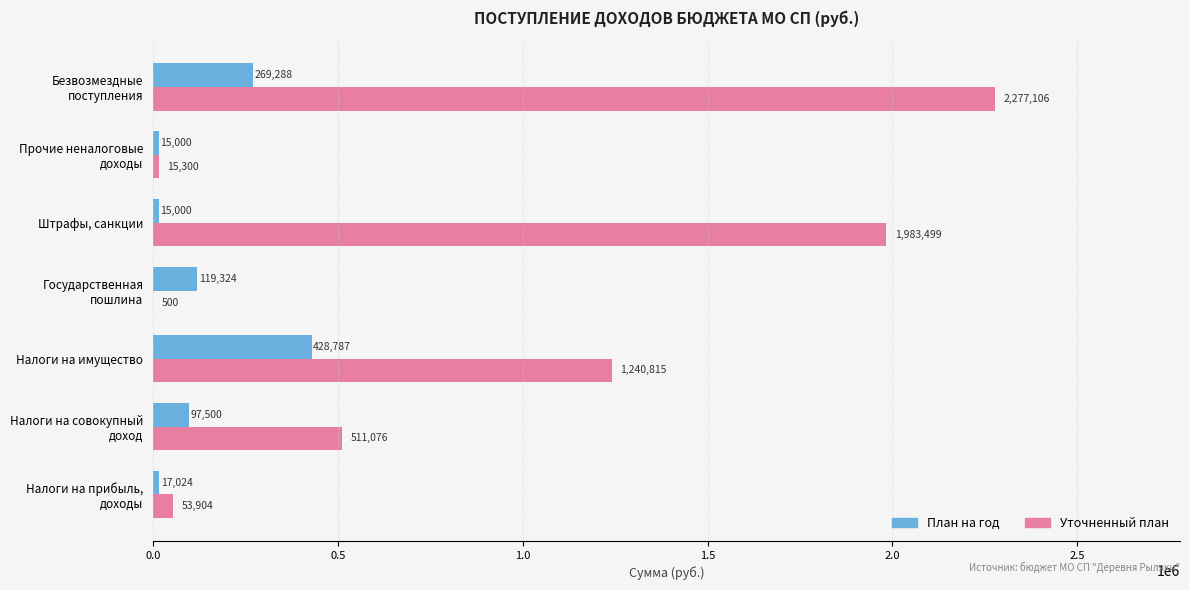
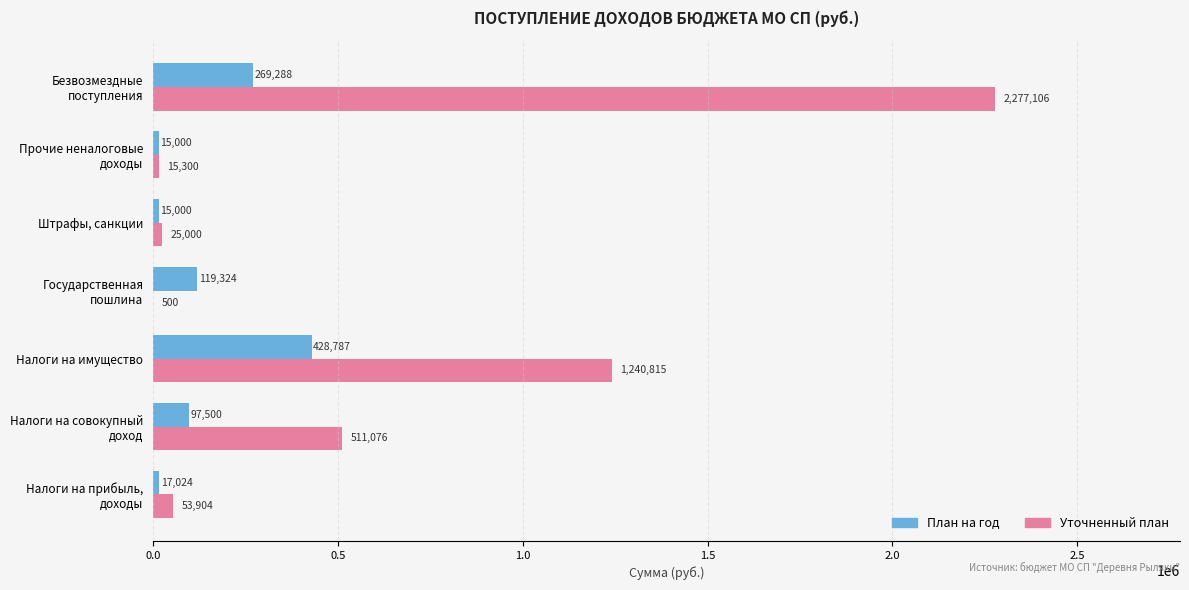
  {
    "План на год": {
      "Безвозмездные поступления": "269,288",
      "Прочие неналоговые доходы": "15,000",
      "Штрафы, санкции": "15,000",
      "Государственная пошлина": "119,324",
      "Налоги на имущество": "428,787",
      "Налоги на совокупный доход": "97,500",
      "Налоги на прибыль, доходы": "17,024"
    },
    "Уточненный план": {
      "Безвозмездные поступления": "2,277,106",
      "Прочие неналоговые доходы": "15,300",
-     "Штрафы, санкции": "1,983,499",
+     "Штрафы, санкции": "25,000",
      "Государственная пошлина": "500",
      "Налоги на имущество": "1,240,815",
      "Налоги на совокупный доход": "511,076",
      "Налоги на прибыль, доходы": "53,904"
    }
  }
